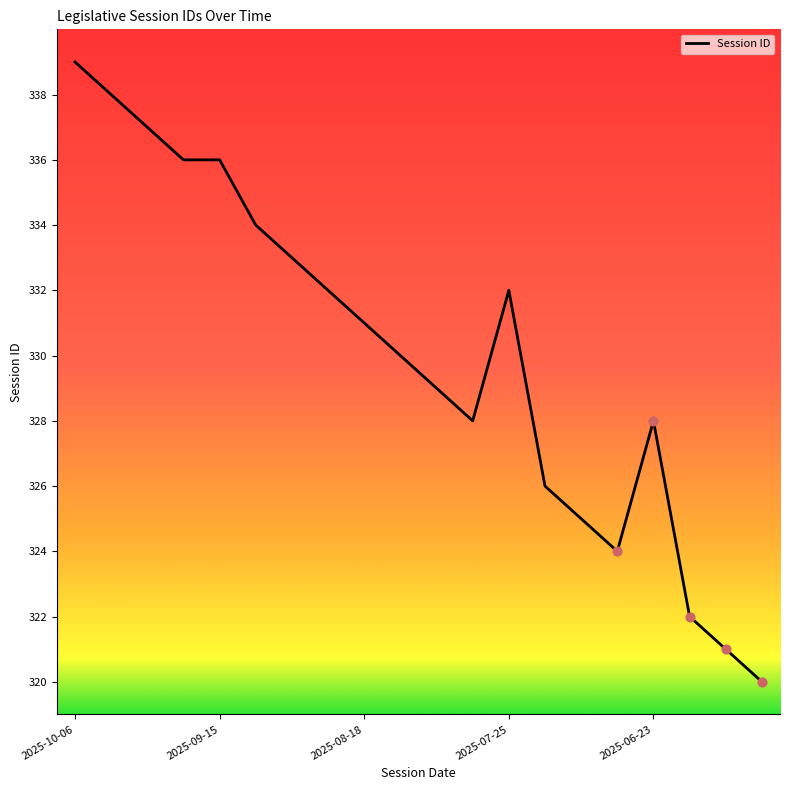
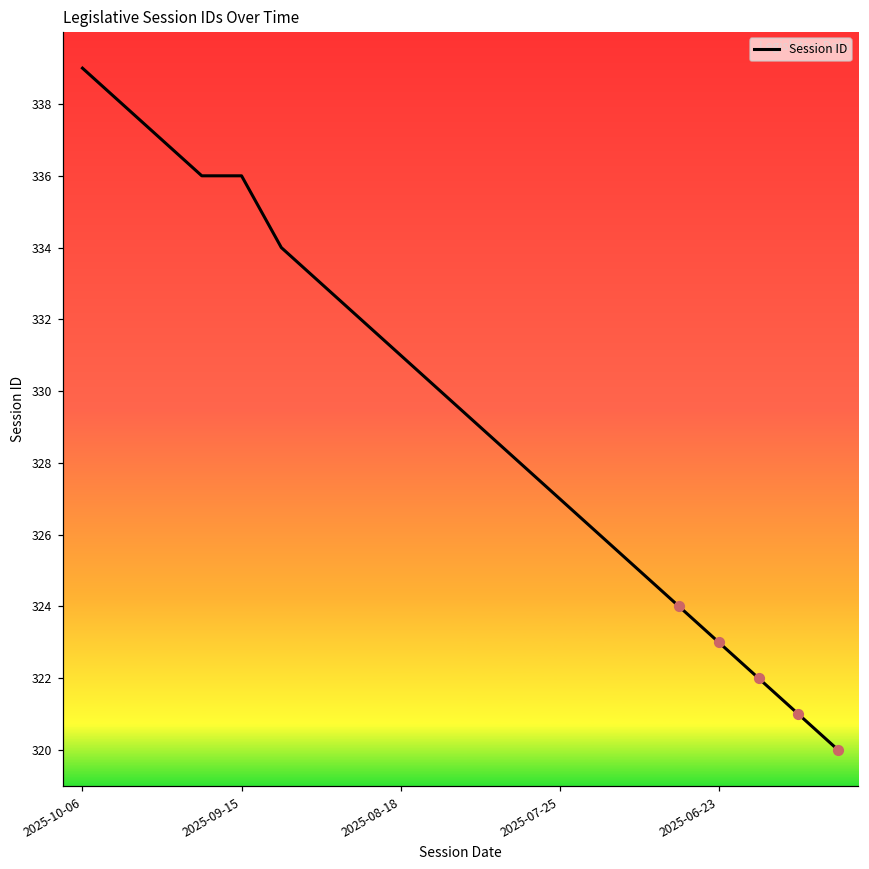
  {
    "Session ID": {
      "2025-10-06": 339,
      "2025-09-15": 336,
      "2025-08-18": 331,
-     "2025-07-25": 332,
-     "2025-06-23": 328
+     "2025-07-25": 327,
+     "2025-06-23": 323
    }
  }
